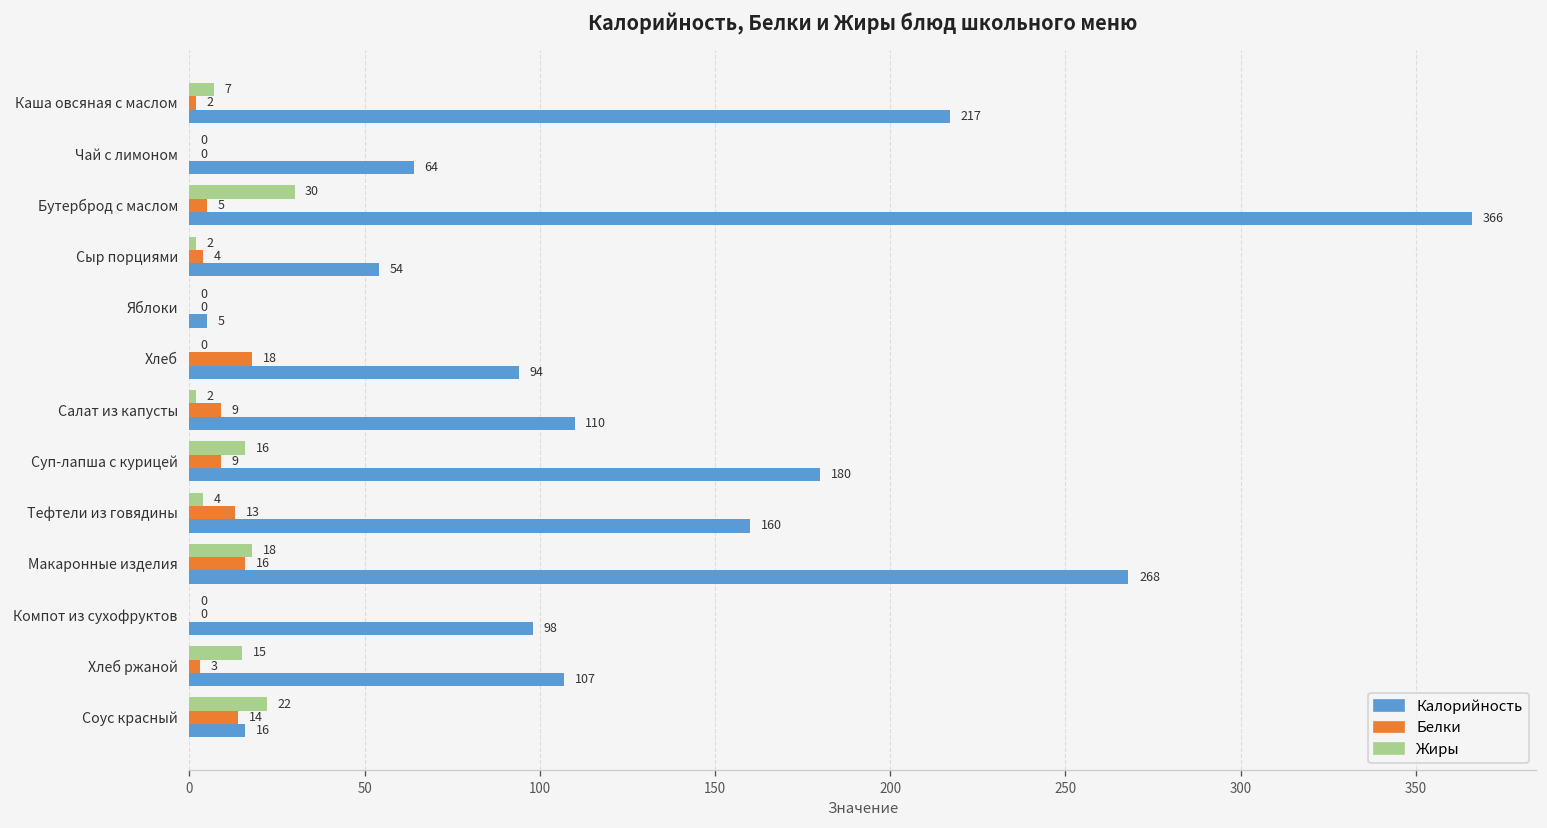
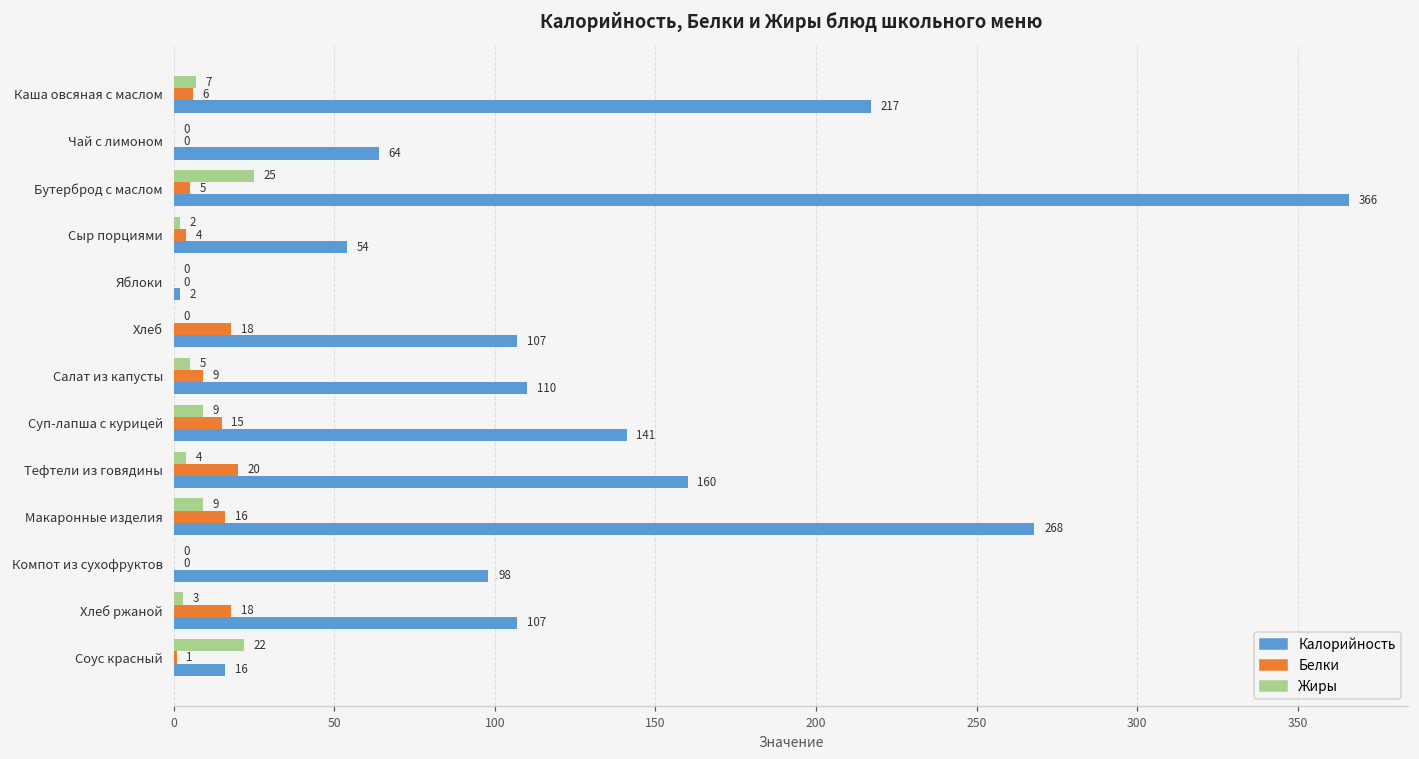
  {
    "Калорийность": {
      "Каша овсяная с маслом": 217,
      "Чай с лимоном": 64,
      "Бутерброд с маслом": 366,
      "Сыр порциями": 54,
-     "Яблоки": 5,
-     "Хлеб": 94,
+     "Яблоки": 2,
+     "Хлеб": 107,
      "Салат из капусты": 110,
-     "Суп-лапша с курицей": 180,
+     "Суп-лапша с курицей": 141,
      "Тефтели из говядины": 160,
      "Макаронные изделия": 268,
      "Компот из сухофруктов": 98,
      "Хлеб ржаной": 107,
      "Соус красный": 16
    },
    "Белки": {
-     "Каша овсяная с маслом": 2,
+     "Каша овсяная с маслом": 6,
      "Чай с лимоном": 0,
      "Бутерброд с маслом": 5,
      "Сыр порциями": 4,
      "Яблоки": 0,
      "Хлеб": 18,
      "Салат из капусты": 9,
-     "Суп-лапша с курицей": 9,
-     "Тефтели из говядины": 13,
+     "Суп-лапша с курицей": 15,
+     "Тефтели из говядины": 20,
      "Макаронные изделия": 16,
      "Компот из сухофруктов": 0,
-     "Хлеб ржаной": 3,
-     "Соус красный": 14
+     "Хлеб ржаной": 18,
+     "Соус красный": 1
    },
    "Жиры": {
      "Каша овсяная с маслом": 7,
      "Чай с лимоном": 0,
-     "Бутерброд с маслом": 30,
+     "Бутерброд с маслом": 25,
      "Сыр порциями": 2,
      "Яблоки": 0,
      "Хлеб": 0,
-     "Салат из капусты": 2,
-     "Суп-лапша с курицей": 16,
+     "Салат из капусты": 5,
+     "Суп-лапша с курицей": 9,
      "Тефтели из говядины": 4,
-     "Макаронные изделия": 18,
+     "Макаронные изделия": 9,
      "Компот из сухофруктов": 0,
-     "Хлеб ржаной": 15,
+     "Хлеб ржаной": 3,
      "Соус красный": 22
    }
  }
